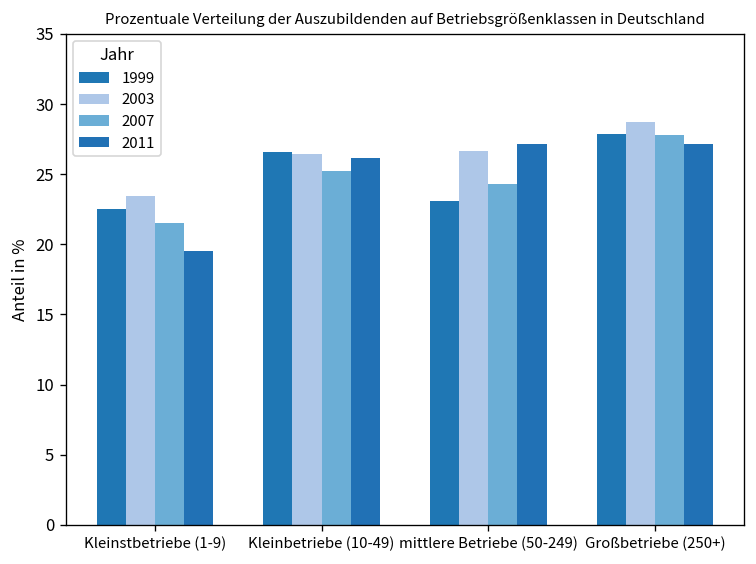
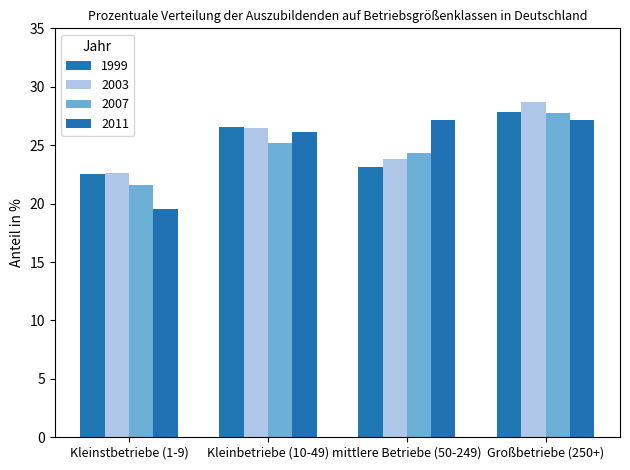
  {
    "2003": {
-     "Kleinstbetriebe (1-9)": 23.4,
+     "Kleinstbetriebe (1-9)": 22.6,
      "Kleinbetriebe (10-49)": 26.5,
-     "mittlere Betriebe (50-249)": 26.6,
+     "mittlere Betriebe (50-249)": 23.8,
      "Großbetriebe (250+)": 28.7
    },
    "2007": {
      "Kleinstbetriebe (1-9)": 21.6,
      "Kleinbetriebe (10-49)": 25.2,
      "mittlere Betriebe (50-249)": 24.3,
      "Großbetriebe (250+)": 27.8
    }
  }
